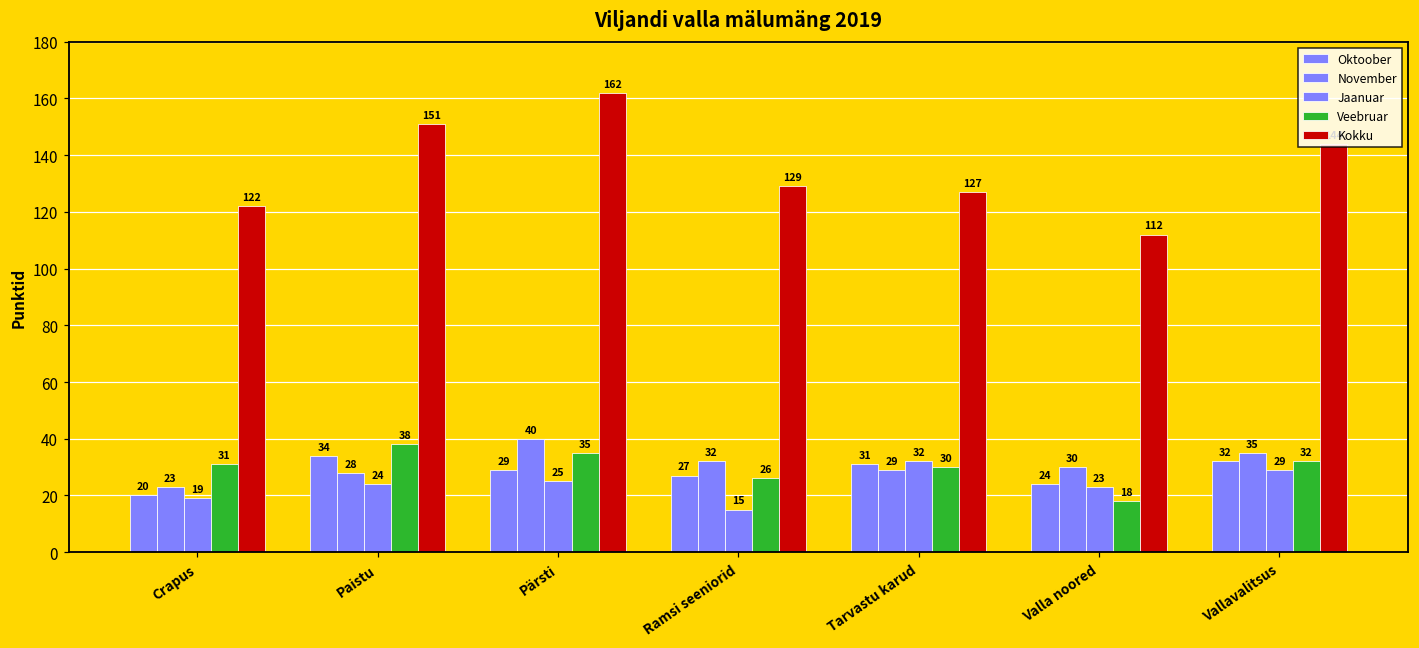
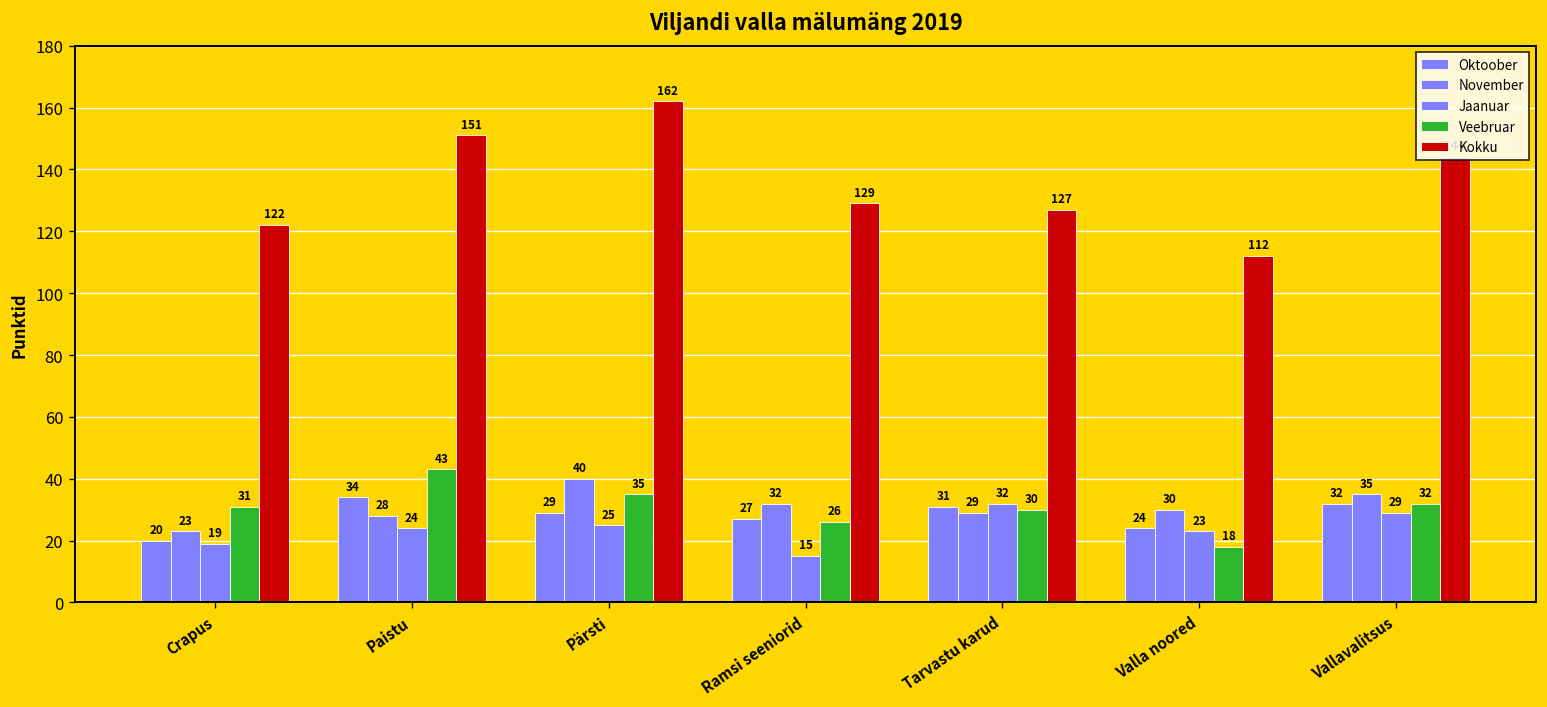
  {
    "Veebruar": {
      "Crapus": 31,
-     "Paistu": 38,
+     "Paistu": 43,
      "Pärsti": 35,
      "Ramsi seeniorid": 26,
      "Tarvastu karud": 30,
      "Valla noored": 18,
      "Vallavalitsus": 32
    },
    "Kokku": {
      "Crapus": 122,
      "Paistu": 151,
      "Pärsti": 162,
      "Ramsi seeniorid": 129,
      "Tarvastu karud": 127,
      "Valla noored": 112
    }
  }
